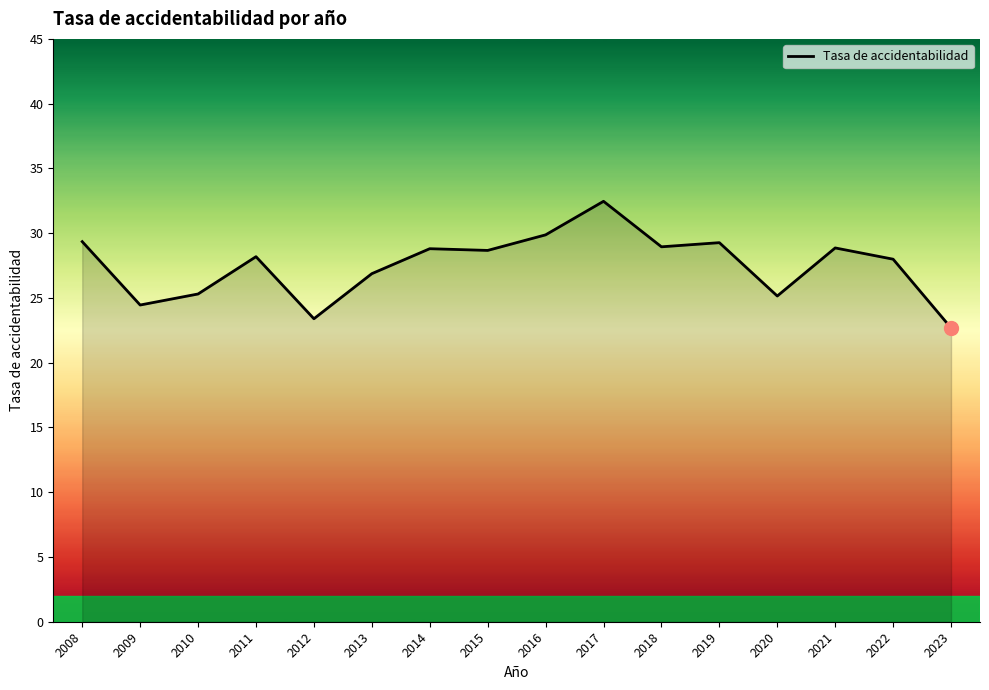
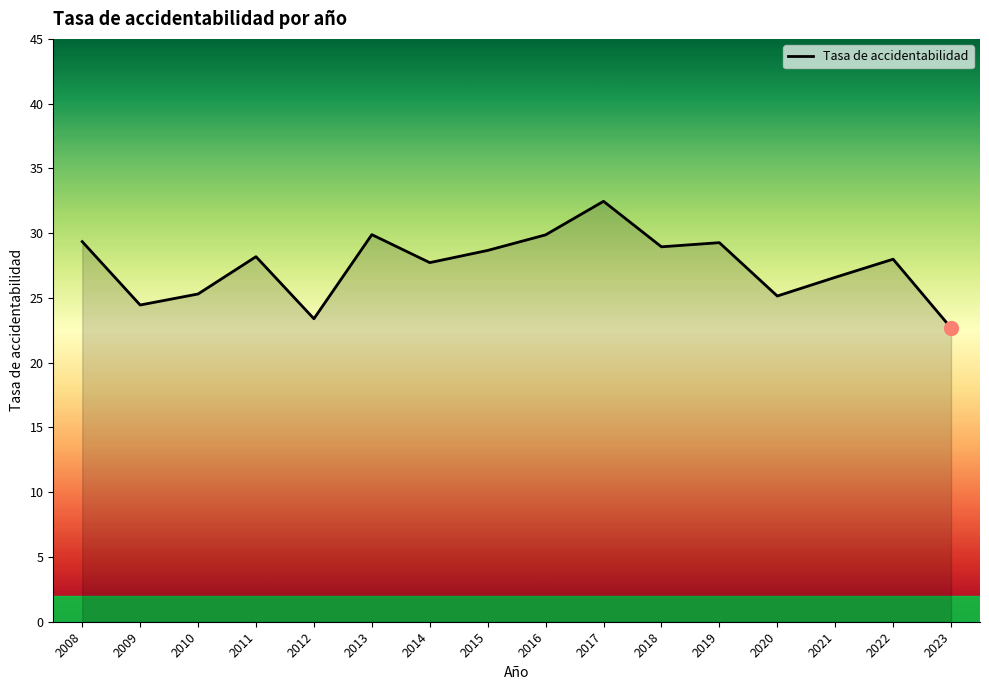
  {
    "Tasa de accidentabilidad": {
      "2008": 29.3,
      "2009": 24.5,
      "2010": 25.3,
      "2011": 28.2,
      "2012": 23.4,
-     "2013": 26.9,
-     "2014": 28.8,
+     "2013": 29.9,
+     "2014": 27.7,
      "2015": 28.7,
      "2016": 29.9,
      "2017": 32.5,
      "2018": 28.9,
      "2019": 29.3,
      "2020": 25.1,
-     "2021": 28.9,
+     "2021": 26.6,
      "2022": 28.0
    }
  }
